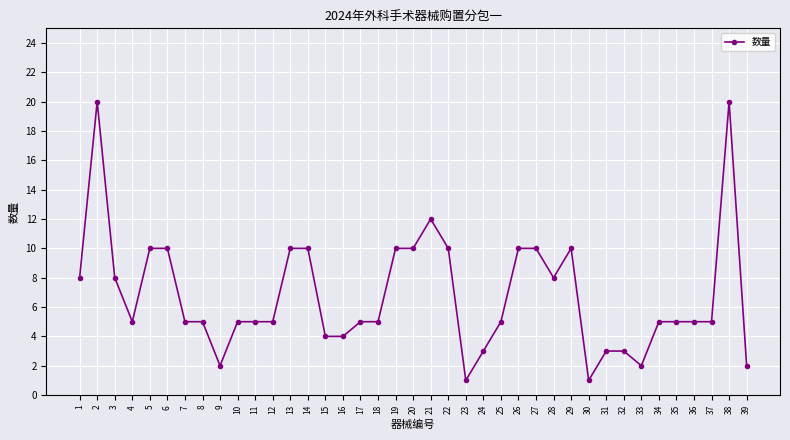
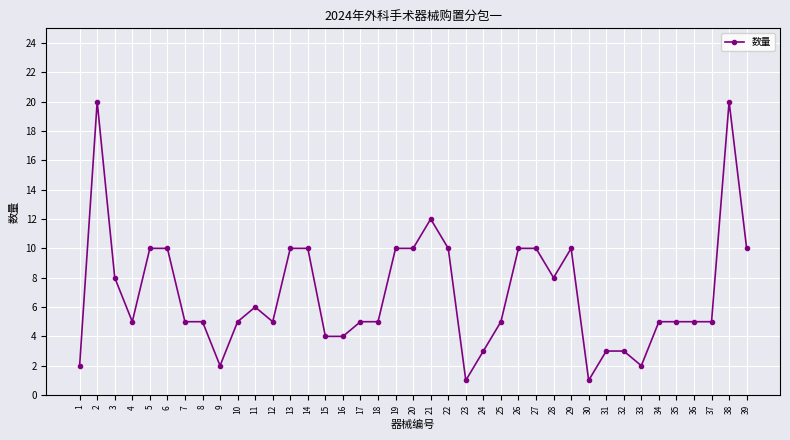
  {
-   "1": 8,
+   "1": 2,
    "2": 20,
    "3": 8,
    "4": 5,
    "5": 10,
    "6": 10,
    "7": 5,
    "8": 5,
    "9": 2,
    "10": 5,
-   "11": 5,
+   "11": 6,
    "12": 5,
    "13": 10,
    "14": 10,
    "15": 4,
    "16": 4,
    "17": 5,
    "18": 5,
    "19": 10,
    "20": 10,
    "21": 12,
    "22": 10,
    "23": 1,
    "24": 3,
    "25": 5,
    "26": 10,
    "27": 10,
    "28": 8,
    "29": 10,
    "30": 1,
    "31": 3,
    "32": 3,
    "33": 2,
    "34": 5,
    "35": 5,
    "36": 5,
    "37": 5,
    "38": 20,
-   "39": 2
+   "39": 10
  }
